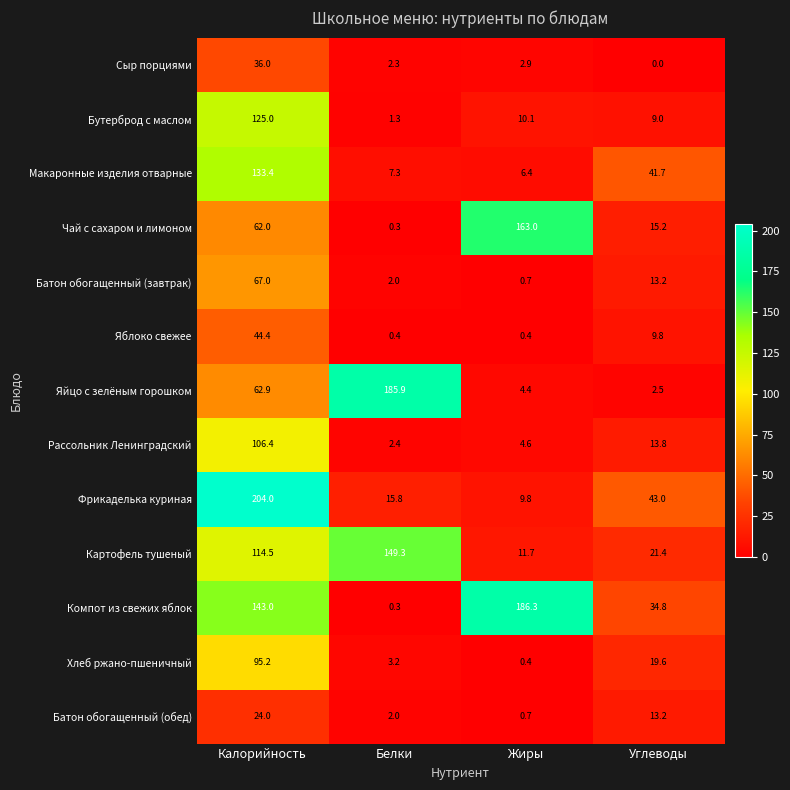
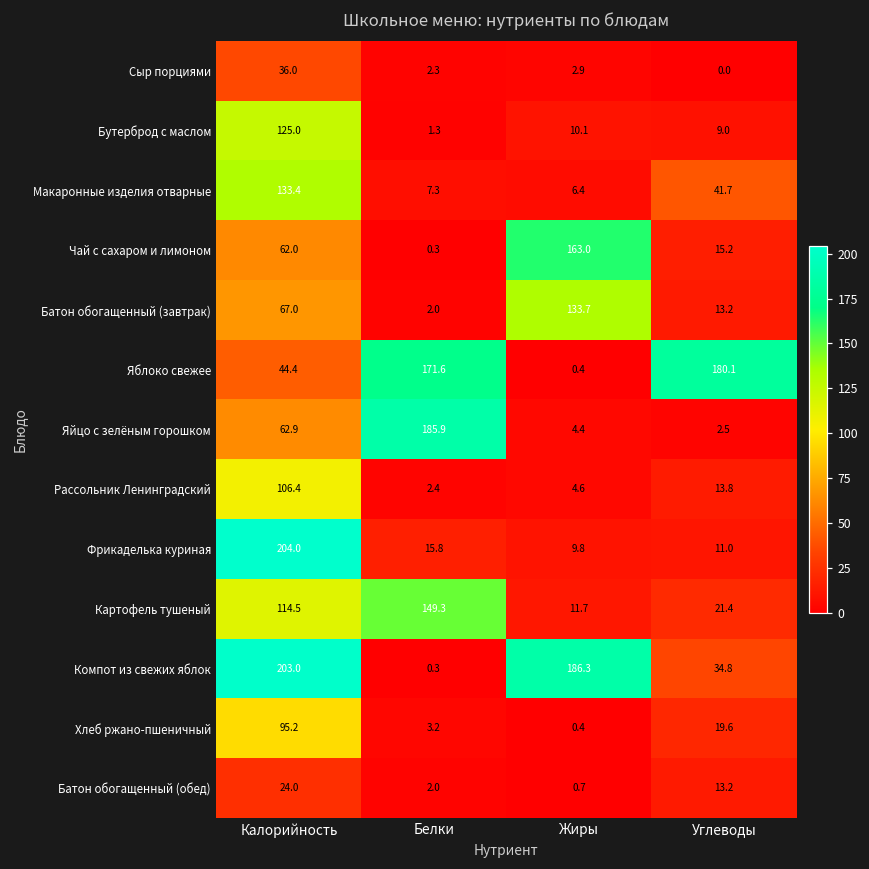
  {
    "Сыр порциями": {
      "Калорийность": 36.0,
      "Белки": 2.3,
      "Жиры": 2.9,
      "Углеводы": 0.0
    },
    "Бутерброд с маслом": {
      "Калорийность": 125.0,
      "Белки": 1.3,
      "Жиры": 10.1,
      "Углеводы": 9.0
    },
    "Макаронные изделия отварные": {
      "Калорийность": 133.4,
      "Белки": 7.3,
      "Жиры": 6.4,
      "Углеводы": 41.7
    },
    "Чай с сахаром и лимоном": {
      "Калорийность": 62.0,
      "Белки": 0.3,
      "Жиры": 163.0,
      "Углеводы": 15.2
    },
    "Батон обогащенный (завтрак)": {
      "Калорийность": 67.0,
      "Белки": 2.0,
-     "Жиры": 0.7,
+     "Жиры": 133.7,
      "Углеводы": 13.2
    },
    "Яблоко свежее": {
      "Калорийность": 44.4,
-     "Белки": 0.4,
+     "Белки": 171.6,
      "Жиры": 0.4,
-     "Углеводы": 9.8
+     "Углеводы": 180.1
    },
    "Яйцо с зелёным горошком": {
      "Калорийность": 62.9,
      "Белки": 185.9,
      "Жиры": 4.4,
      "Углеводы": 2.5
    },
    "Рассольник Ленинградский": {
      "Калорийность": 106.4,
      "Белки": 2.4,
      "Жиры": 4.6,
      "Углеводы": 13.8
    },
    "Фрикаделька куриная": {
      "Калорийность": 204.0,
      "Белки": 15.8,
      "Жиры": 9.8,
-     "Углеводы": 43.0
+     "Углеводы": 11.0
    },
    "Картофель тушеный": {
      "Калорийность": 114.5,
      "Белки": 149.3,
      "Жиры": 11.7,
      "Углеводы": 21.4
    },
    "Компот из свежих яблок": {
-     "Калорийность": 143.0,
+     "Калорийность": 203.0,
      "Белки": 0.3,
      "Жиры": 186.3,
      "Углеводы": 34.8
    },
    "Хлеб ржано-пшеничный": {
      "Калорийность": 95.2,
      "Белки": 3.2,
      "Жиры": 0.4,
      "Углеводы": 19.6
    },
    "Батон обогащенный (обед)": {
      "Калорийность": 24.0,
      "Белки": 2.0,
      "Жиры": 0.7,
      "Углеводы": 13.2
    }
  }
